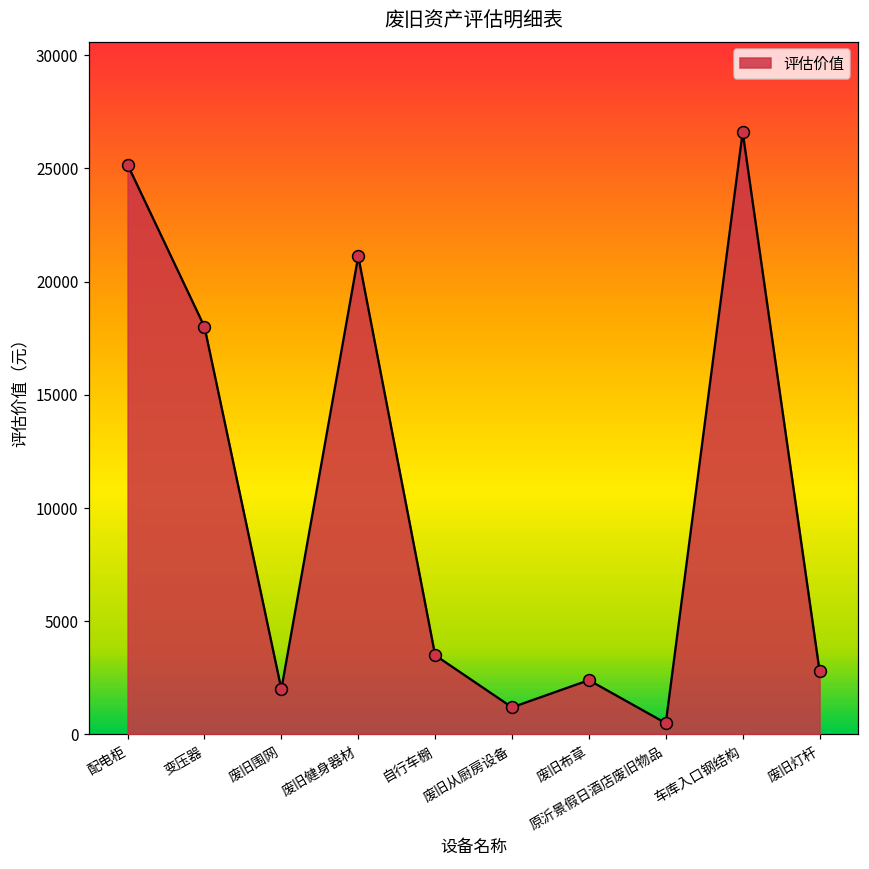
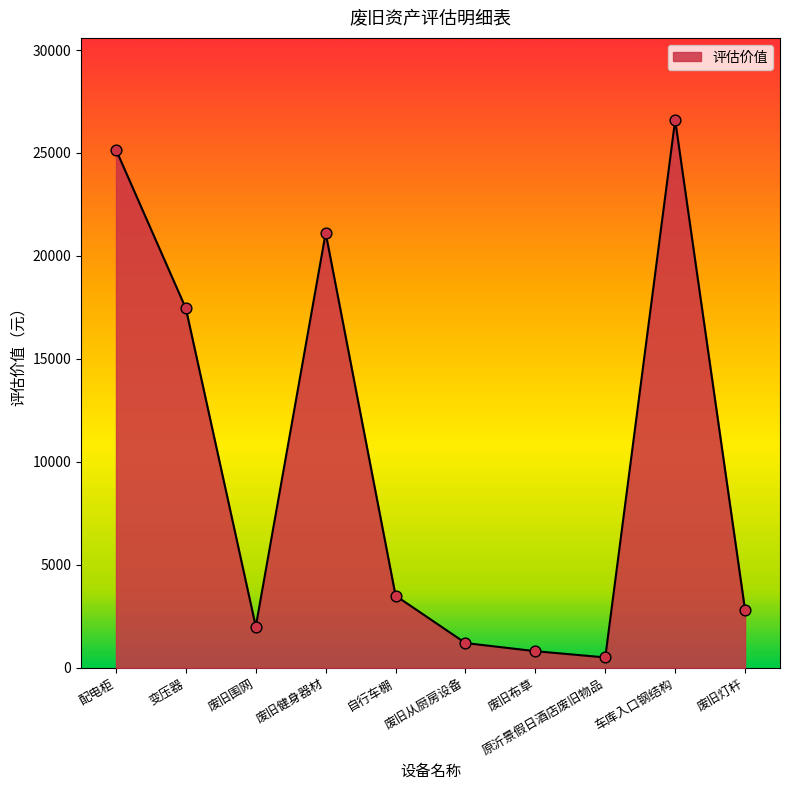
  {
    "配电柜": 25200,
-   "变压器": 18000,
+   "变压器": 17400,
    "废旧围网": 2000,
    "废旧健身器材": 21100,
    "自行车棚": 3500,
    "废旧从厨房设备": 1200,
-   "废旧布草": 2400,
+   "废旧布草": 800,
    "原沂景假日酒店废旧物品": 500,
    "车库入口钢结构": 26600,
    "废旧灯杆": 2800
  }
